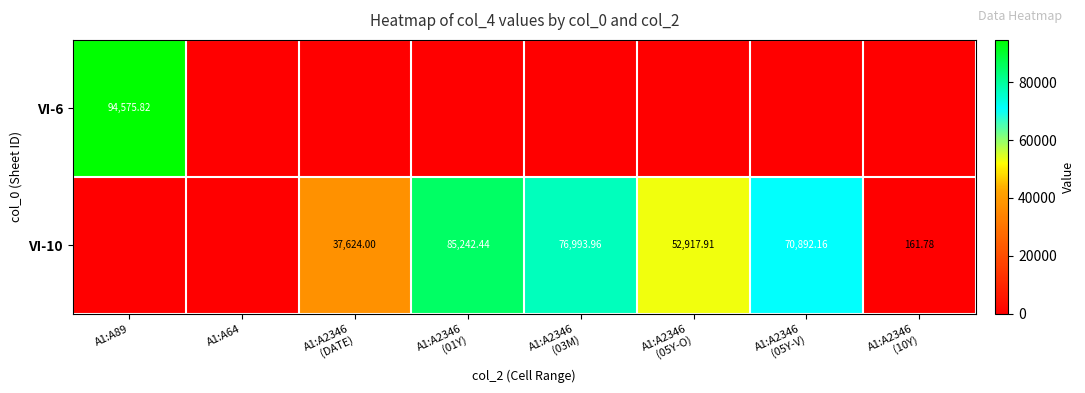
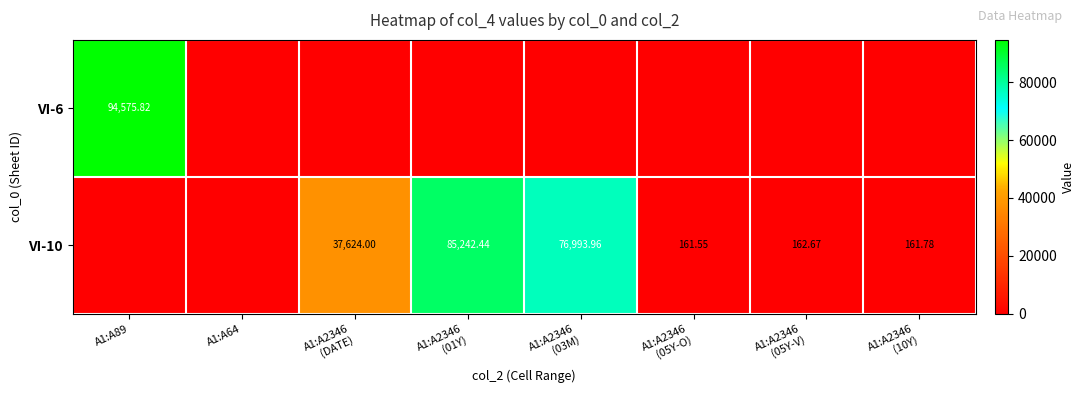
  {
    "VI-6": {
      "A1:A89": "94,575.82"
    },
    "VI-10": {
      "A1:A2346 (DATE)": "37,624.00",
      "A1:A2346 (01Y)": "85,242.44",
      "A1:A2346 (03M)": "76,993.96",
-     "A1:A2346 (05Y-O)": "52,917.91",
-     "A1:A2346 (05Y-V)": "70,892.16",
+     "A1:A2346 (05Y-O)": "161.55",
+     "A1:A2346 (05Y-V)": "162.67",
      "A1:A2346 (10Y)": "161.78"
    }
  }
